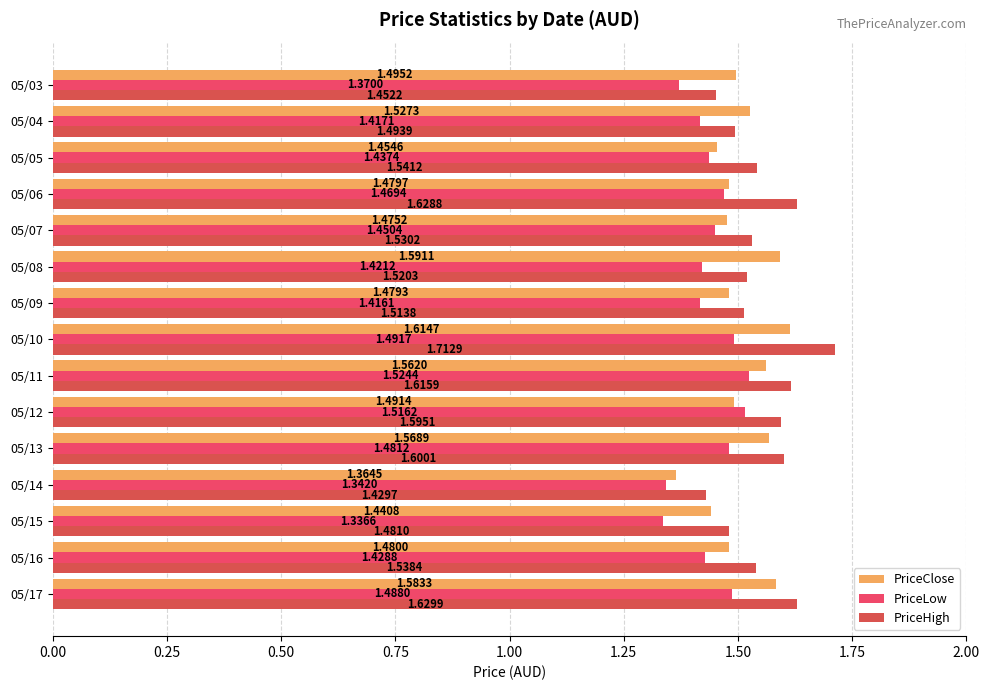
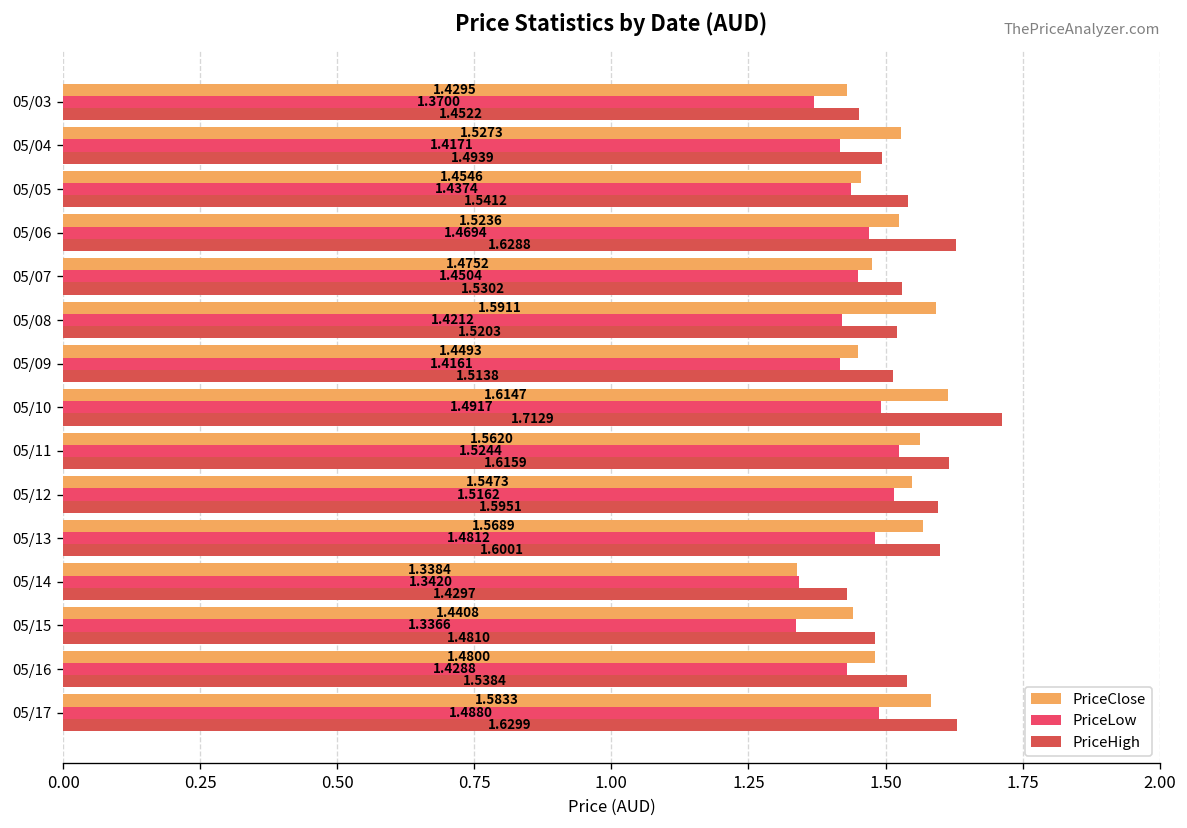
  {
    "PriceClose": {
-     "05/03": 1.4952,
+     "05/03": 1.4295,
      "05/04": 1.5273,
-     "05/06": 1.4797,
+     "05/06": 1.5236,
      "05/08": 1.5911,
-     "05/09": 1.4793,
+     "05/09": 1.4493,
      "05/10": 1.6147,
-     "05/12": 1.4914,
+     "05/12": 1.5473,
      "05/13": 1.5689,
-     "05/14": 1.3645,
+     "05/14": 1.3384,
      "05/15": 1.4408,
      "05/17": 1.5833
    }
  }
